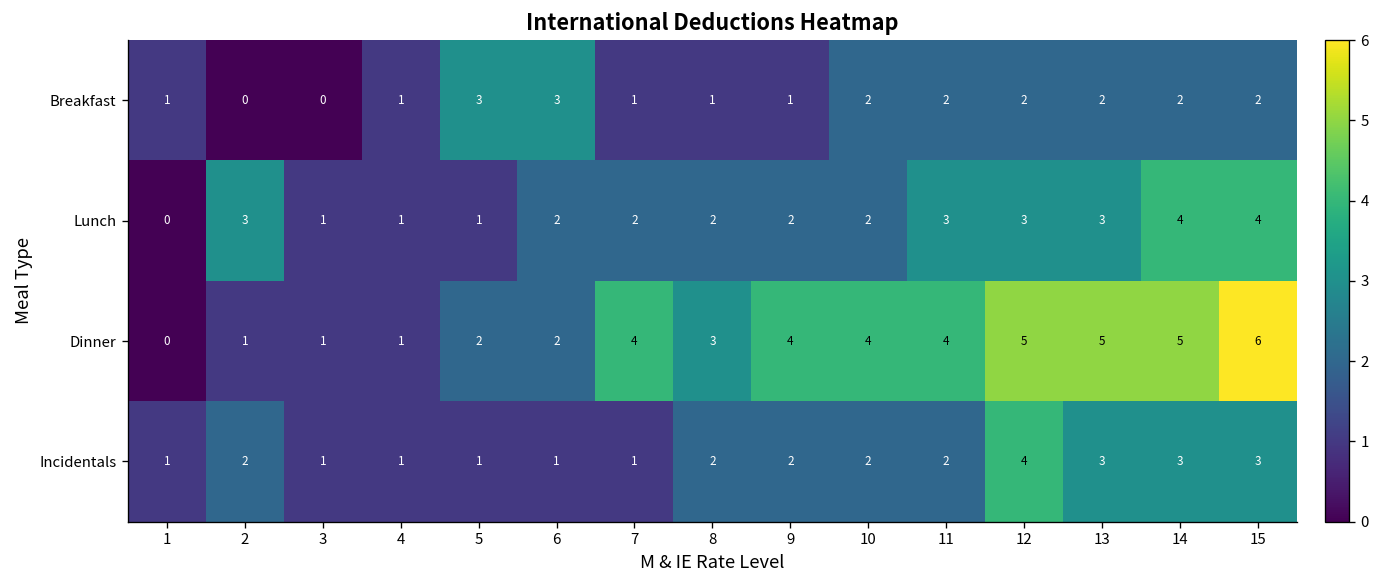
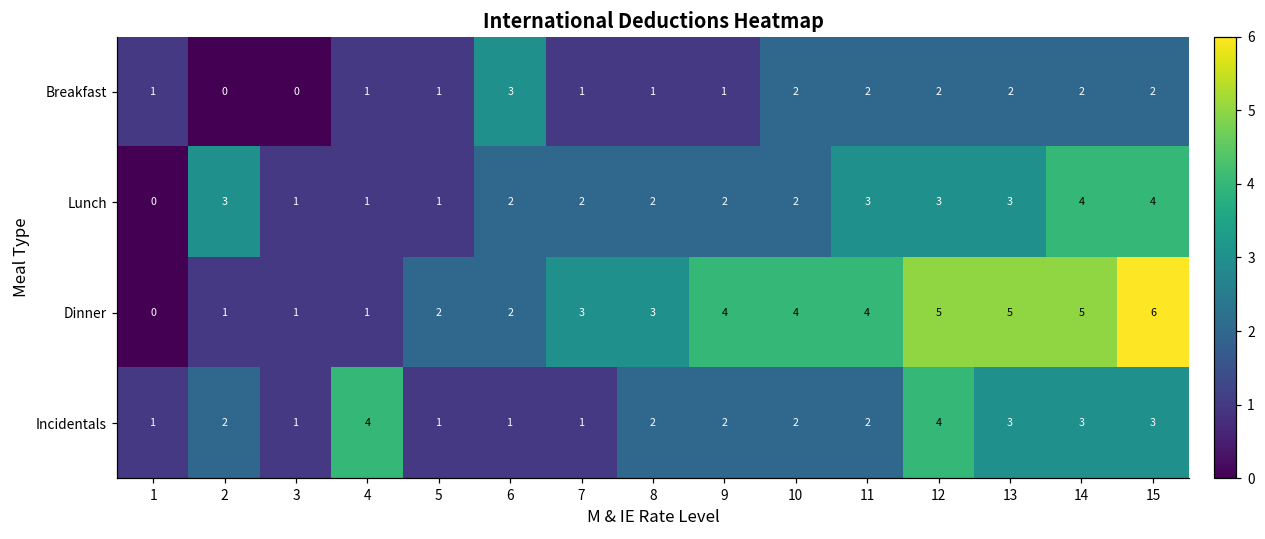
  {
    "Breakfast": {
      "1": 1,
      "2": 0,
      "3": 0,
      "4": 1,
-     "5": 3,
+     "5": 1,
      "6": 3,
      "7": 1,
      "8": 1,
      "9": 1,
      "10": 2,
      "11": 2,
      "12": 2,
      "13": 2,
      "14": 2,
      "15": 2
    },
    "Lunch": {
      "1": 0,
      "2": 3,
      "3": 1,
      "4": 1,
      "5": 1,
      "6": 2,
      "7": 2,
      "8": 2,
      "9": 2,
      "10": 2,
      "11": 3,
      "12": 3,
      "13": 3,
      "14": 4,
      "15": 4
    },
    "Dinner": {
      "1": 0,
      "2": 1,
      "3": 1,
      "4": 1,
      "5": 2,
      "6": 2,
-     "7": 4,
+     "7": 3,
      "8": 3,
      "9": 4,
      "10": 4,
      "11": 4,
      "12": 5,
      "13": 5,
      "14": 5,
      "15": 6
    },
    "Incidentals": {
      "1": 1,
      "2": 2,
      "3": 1,
-     "4": 1,
+     "4": 4,
      "5": 1,
      "6": 1,
      "7": 1,
      "8": 2,
      "9": 2,
      "10": 2,
      "11": 2,
      "12": 4,
      "13": 3,
      "14": 3,
      "15": 3
    }
  }
